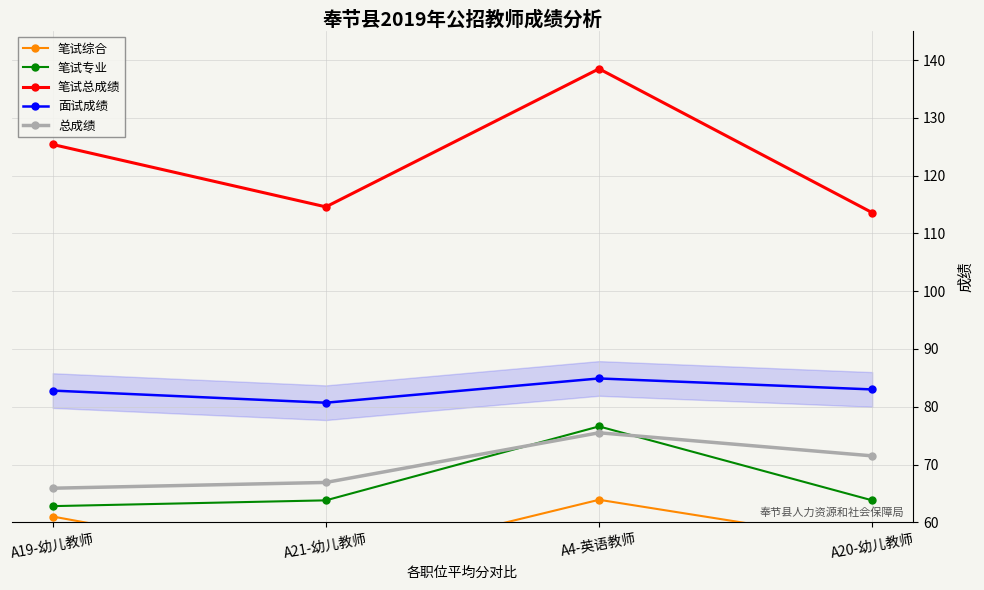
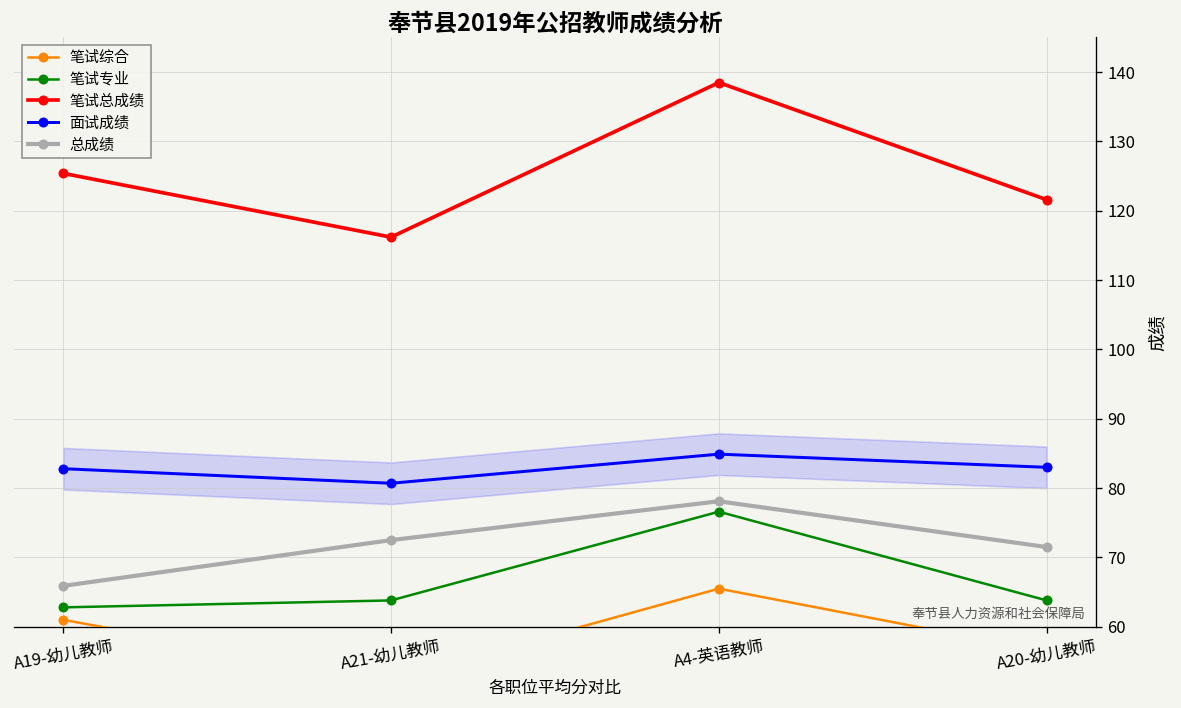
  {
    "笔试综合": {
      "A19-幼儿教师": 61,
-     "A4-英语教师": 64
+     "A4-英语教师": 66
    },
    "笔试专业": {
      "A19-幼儿教师": 63,
      "A21-幼儿教师": 64,
      "A4-英语教师": 77,
      "A20-幼儿教师": 64
    },
    "笔试总成绩": {
      "A19-幼儿教师": 125,
-     "A21-幼儿教师": 115,
+     "A21-幼儿教师": 116,
      "A4-英语教师": 139,
-     "A20-幼儿教师": 114
+     "A20-幼儿教师": 122
    },
    "总成绩": {
      "A19-幼儿教师": 66,
-     "A21-幼儿教师": 67,
-     "A4-英语教师": 76,
+     "A21-幼儿教师": 73,
+     "A4-英语教师": 78,
      "A20-幼儿教师": 72
    }
  }
